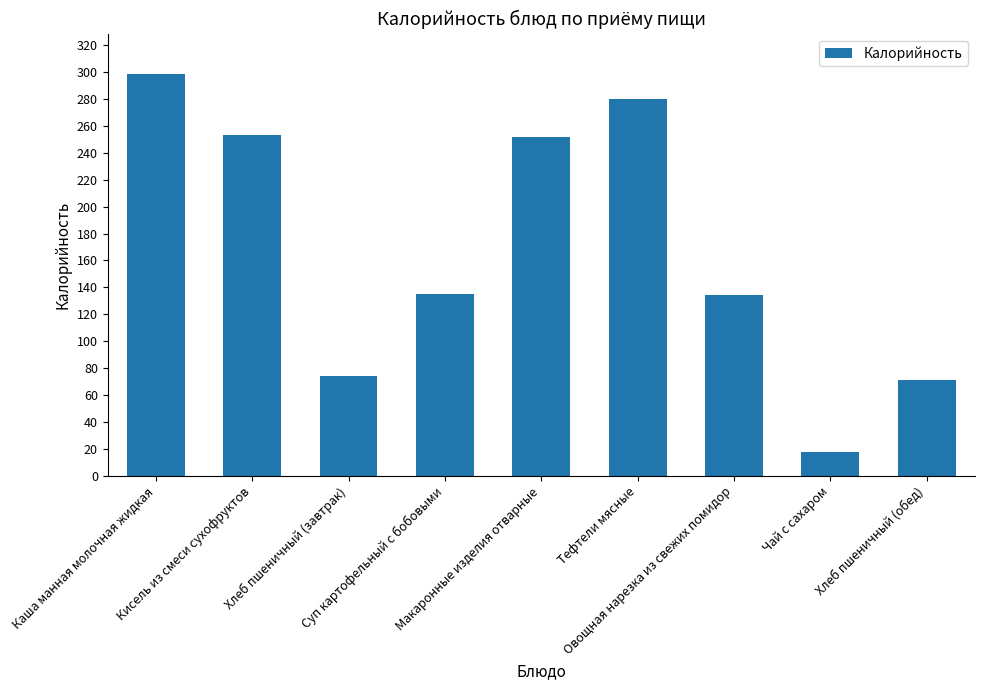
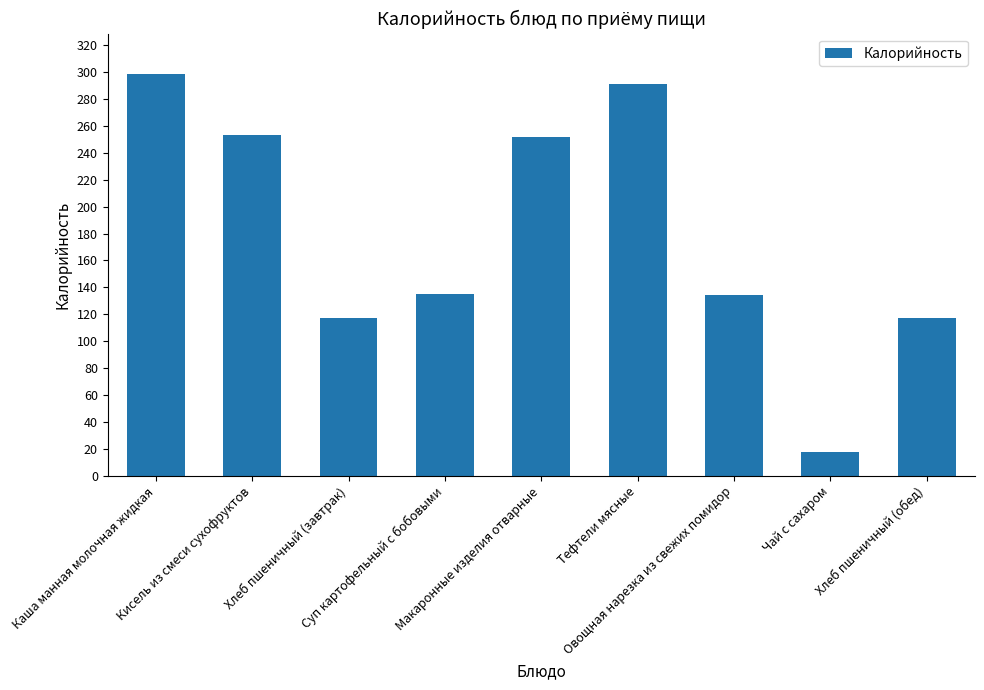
  {
    "Каша манная молочная жидкая": 299,
    "Кисель из смеси сухофруктов": 253,
-   "Хлеб пшеничный (завтрак)": 74,
+   "Хлеб пшеничный (завтрак)": 118,
    "Суп картофельный с бобовыми": 135,
    "Макаронные изделия отварные": 252,
-   "Тефтели мясные": 280,
+   "Тефтели мясные": 291,
    "Овощная нарезка из свежих помидор": 135,
    "Чай с сахаром": 17,
-   "Хлеб пшеничный (обед)": 71
+   "Хлеб пшеничный (обед)": 118
  }
